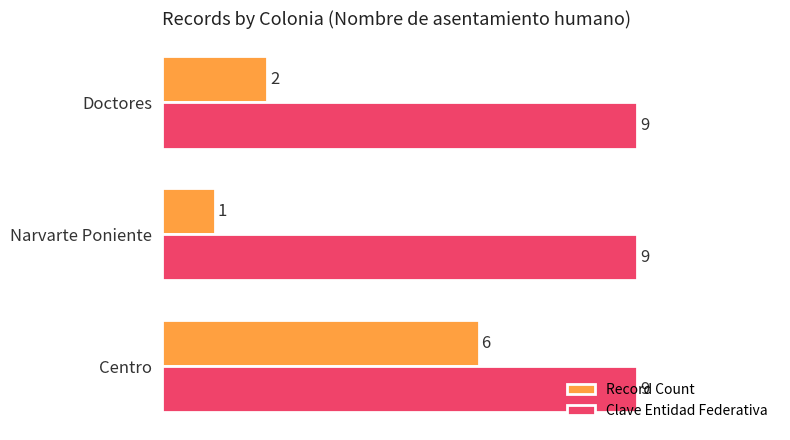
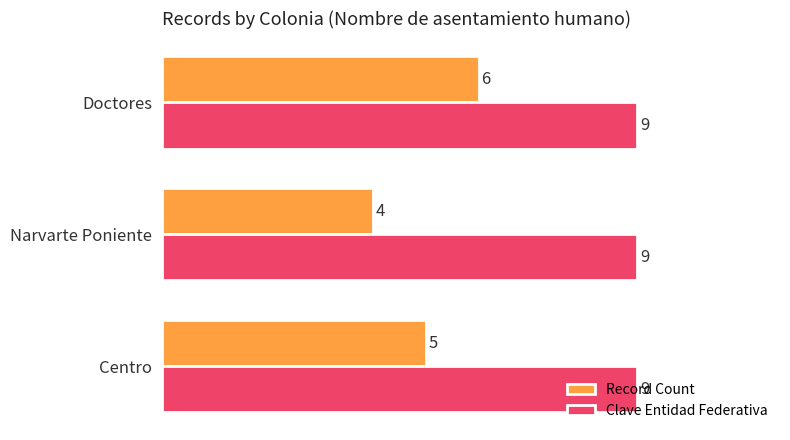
  {
    "Record Count": {
-     "Doctores": 2,
-     "Narvarte Poniente": 1,
-     "Centro": 6
+     "Doctores": 6,
+     "Narvarte Poniente": 4,
+     "Centro": 5
    },
    "Clave Entidad Federativa": {
      "Doctores": 9,
      "Narvarte Poniente": 9,
      "Centro": 9
    }
  }
